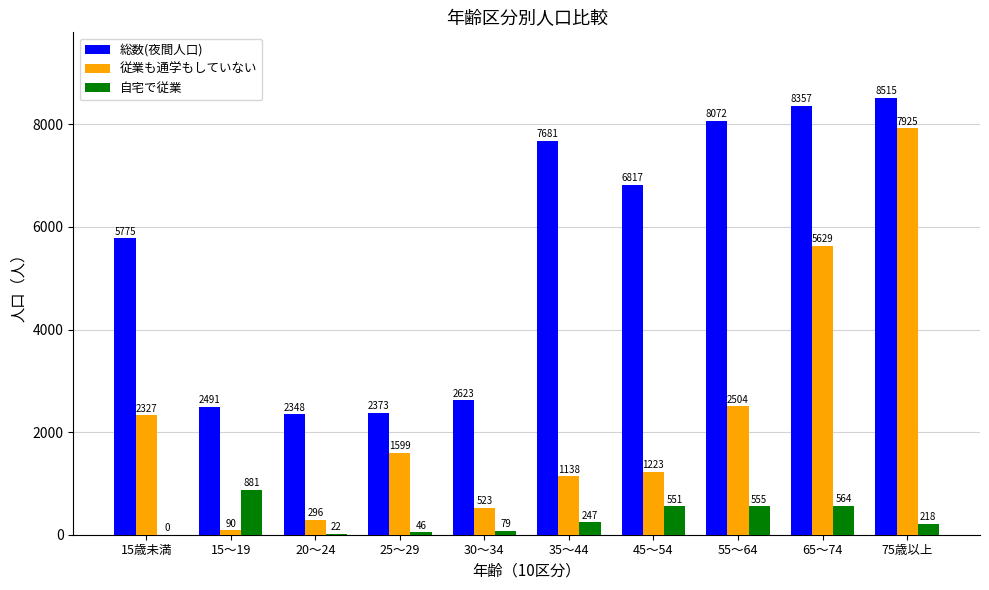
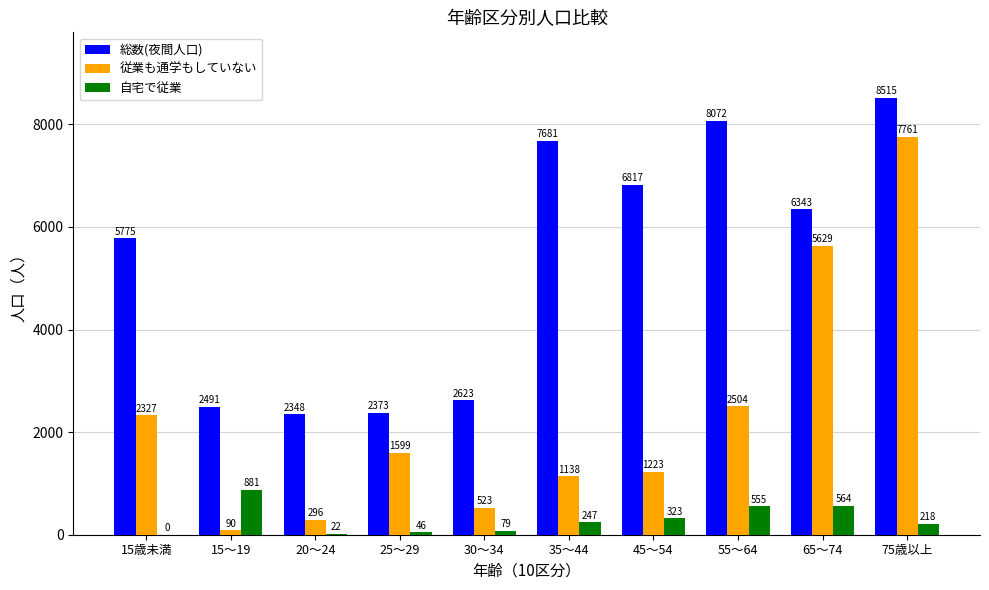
  {
    "総数(夜間人口)": {
      "15歳未満": 5775,
      "15～19": 2491,
      "20～24": 2348,
      "25～29": 2373,
      "30～34": 2623,
      "35～44": 7681,
      "45～54": 6817,
      "55～64": 8072,
-     "65～74": 8357,
+     "65～74": 6343,
      "75歳以上": 8515
    },
    "従業も通学もしていない": {
      "15歳未満": 2327,
      "15～19": 90,
      "20～24": 296,
      "25～29": 1599,
      "30～34": 523,
      "35～44": 1138,
      "45～54": 1223,
      "55～64": 2504,
      "65～74": 5629,
-     "75歳以上": 7925
+     "75歳以上": 7761
    },
    "自宅で従業": {
      "15歳未満": 0,
      "15～19": 881,
      "20～24": 22,
      "25～29": 46,
      "30～34": 79,
      "35～44": 247,
-     "45～54": 551,
+     "45～54": 323,
      "55～64": 555,
      "65～74": 564,
      "75歳以上": 218
    }
  }
